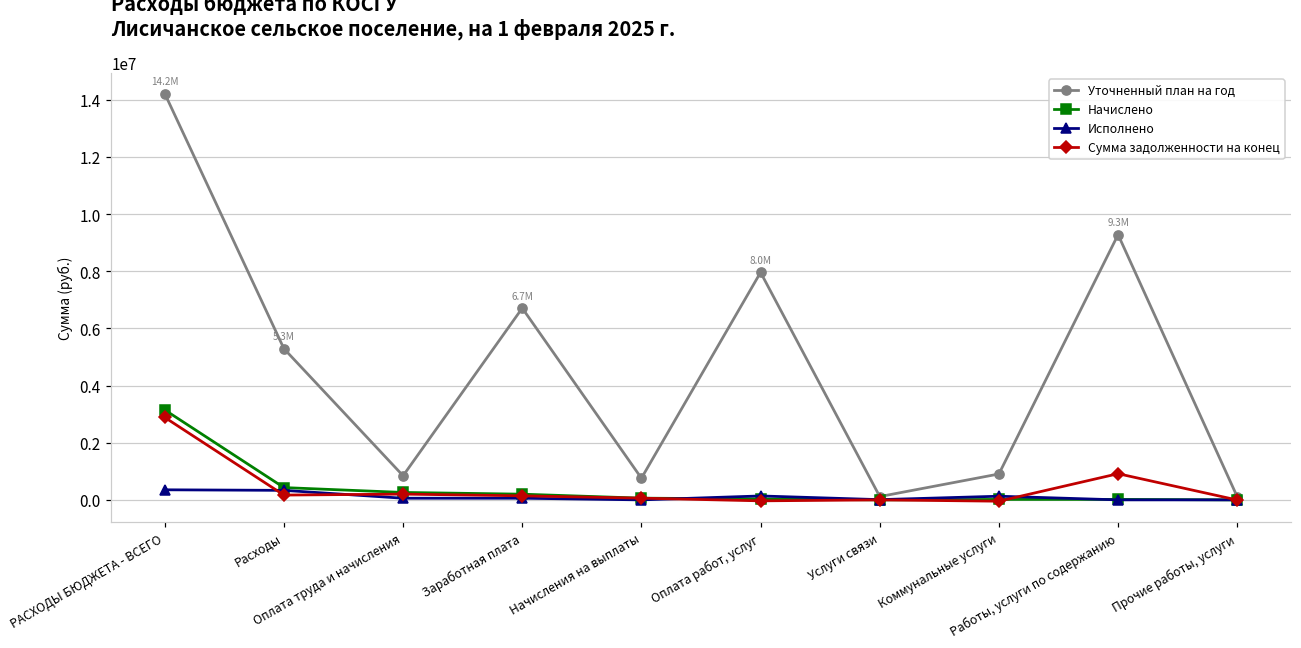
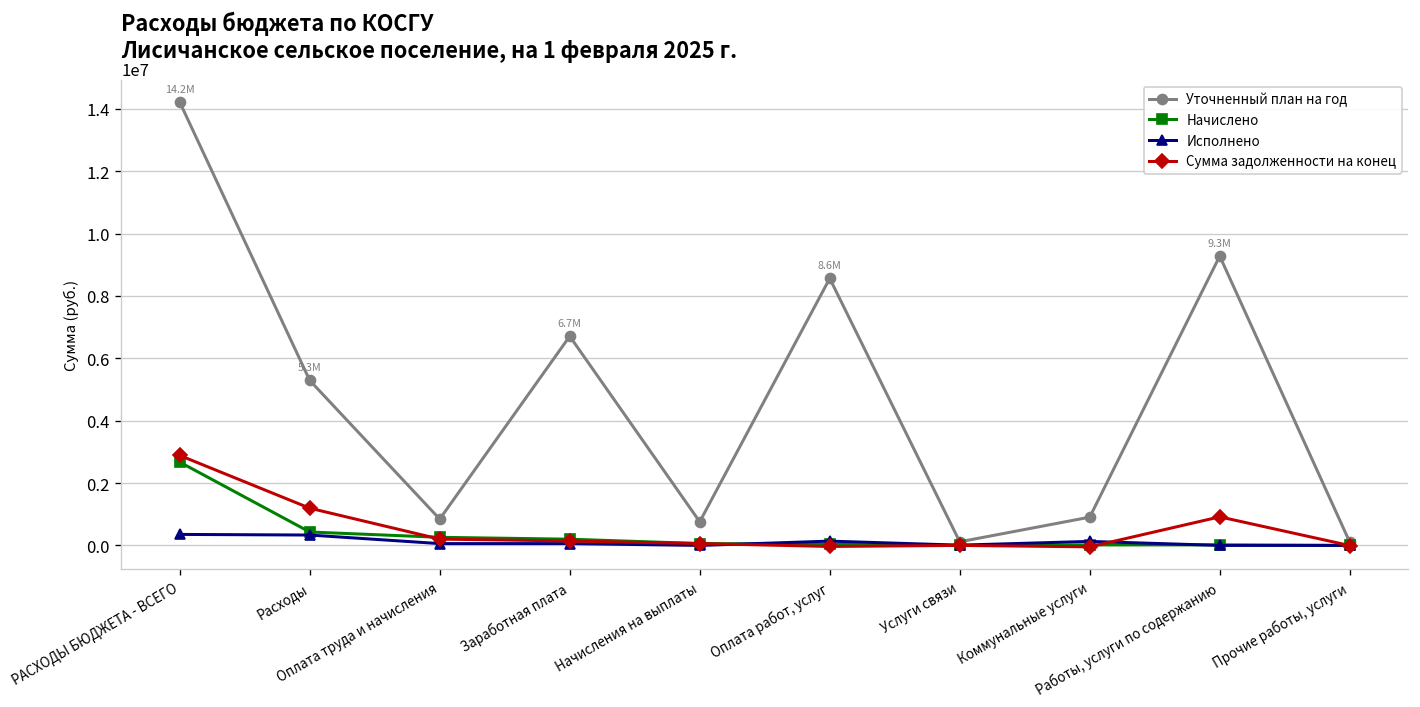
  {
    "Уточненный план на год": {
      "РАСХОДЫ БЮДЖЕТА - ВСЕГО": "14.2M",
      "Расходы": "5.3M",
      "Заработная плата": "6.7M",
-     "Оплата работ, услуг": "8.0M",
+     "Оплата работ, услуг": "8.6M",
      "Работы, услуги по содержанию": "9.3M"
    },
    "Начислено": {
-     "РАСХОДЫ БЮДЖЕТА - ВСЕГО": "3100000"
+     "РАСХОДЫ БЮДЖЕТА - ВСЕГО": "2700000"
    },
    "Исполнено": {
      "РАСХОДЫ БЮДЖЕТА - ВСЕГО": "400000",
      "Оплата труда и начисления": "100000",
      "Оплата работ, услуг": "100000",
      "Коммунальные услуги": "100000"
    },
    "Сумма задолженности на конец": {
      "РАСХОДЫ БЮДЖЕТА - ВСЕГО": "2900000",
-     "Расходы": "200000",
+     "Расходы": "1200000",
      "Работы, услуги по содержанию": "900000"
    }
  }
